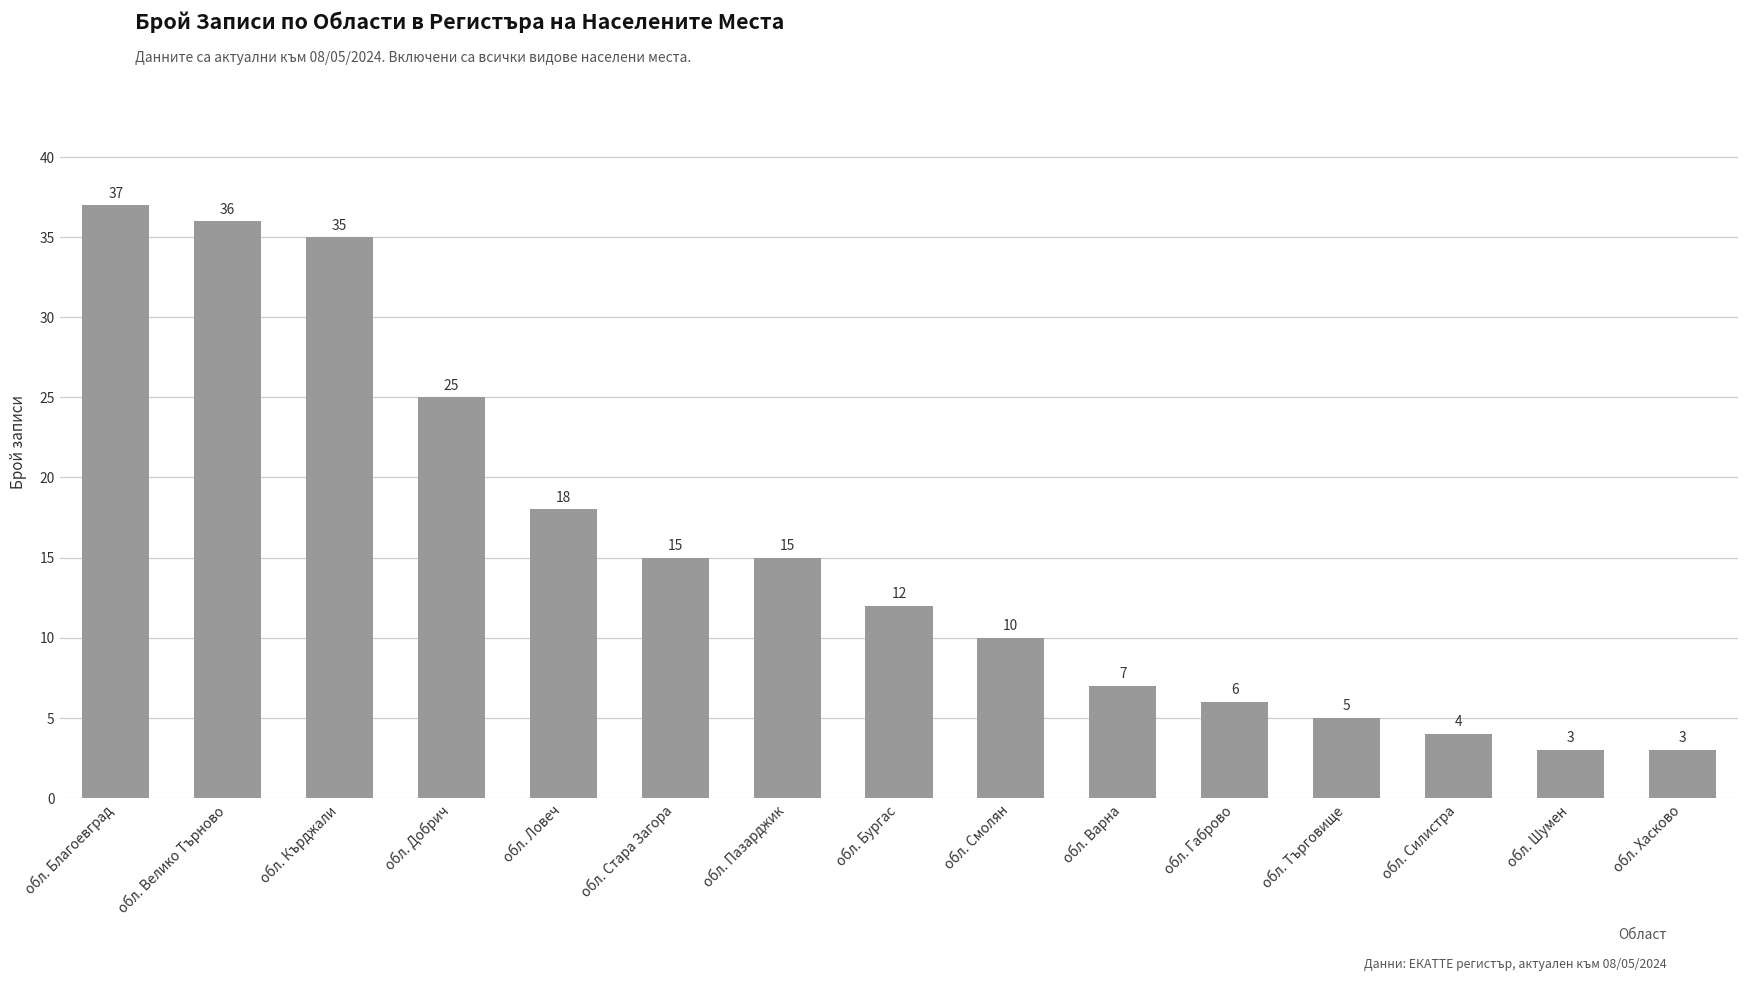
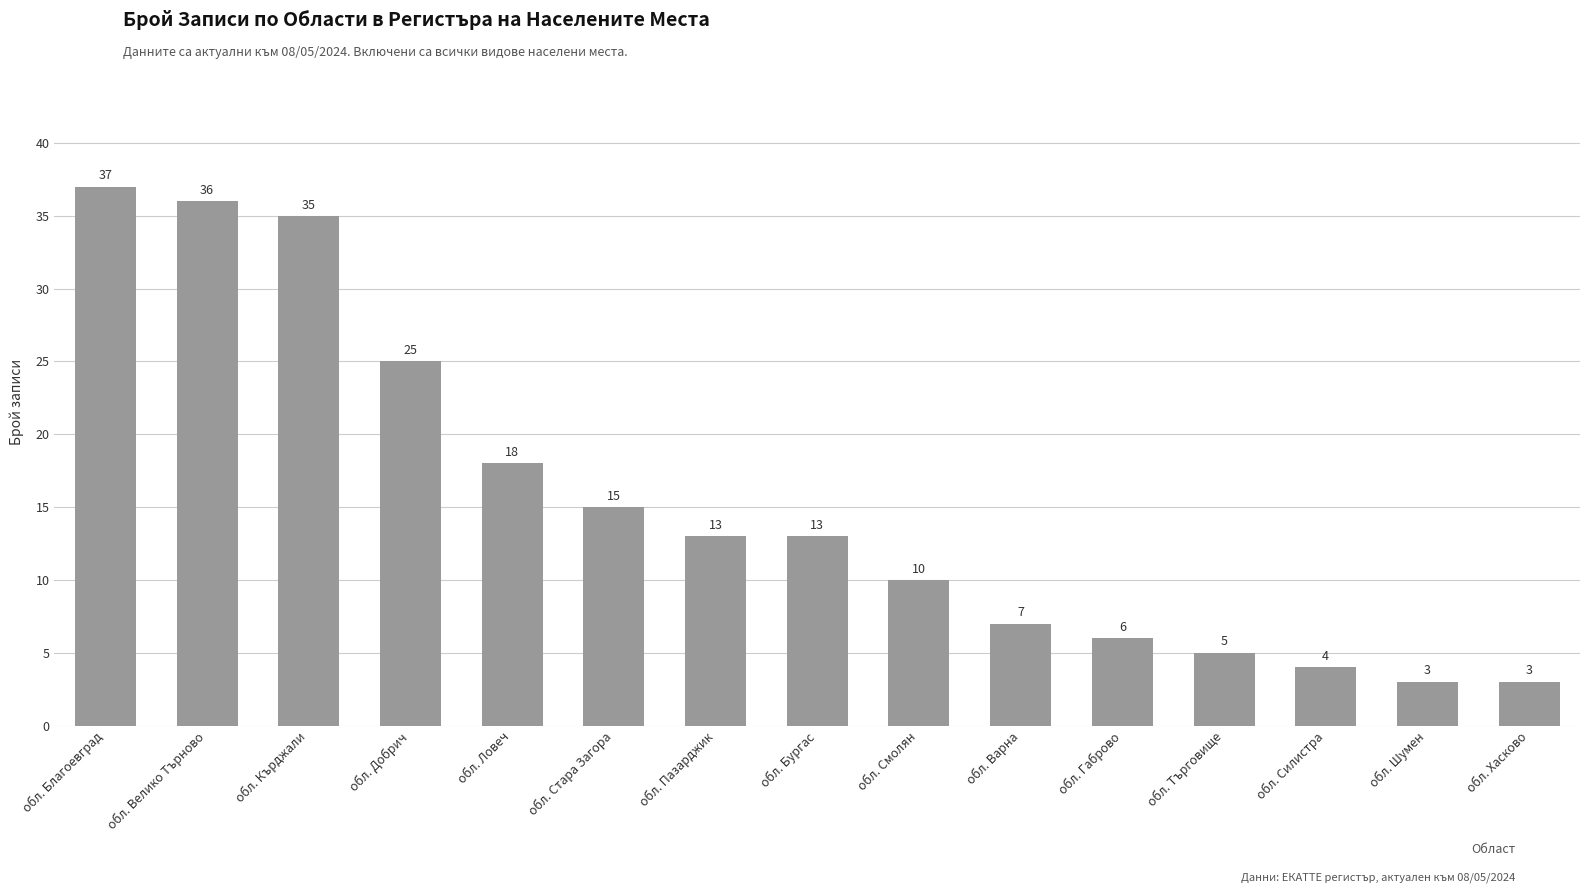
  {
    "обл. Благоевград": 37,
    "обл. Велико Търново": 36,
    "обл. Кърджали": 35,
    "обл. Добрич": 25,
    "обл. Ловеч": 18,
    "обл. Стара Загора": 15,
-   "обл. Пазарджик": 15,
-   "обл. Бургас": 12,
+   "обл. Пазарджик": 13,
+   "обл. Бургас": 13,
    "обл. Смолян": 10,
    "обл. Варна": 7,
    "обл. Габрово": 6,
    "обл. Търговище": 5,
    "обл. Силистра": 4,
    "обл. Шумен": 3,
    "обл. Хасково": 3
  }
